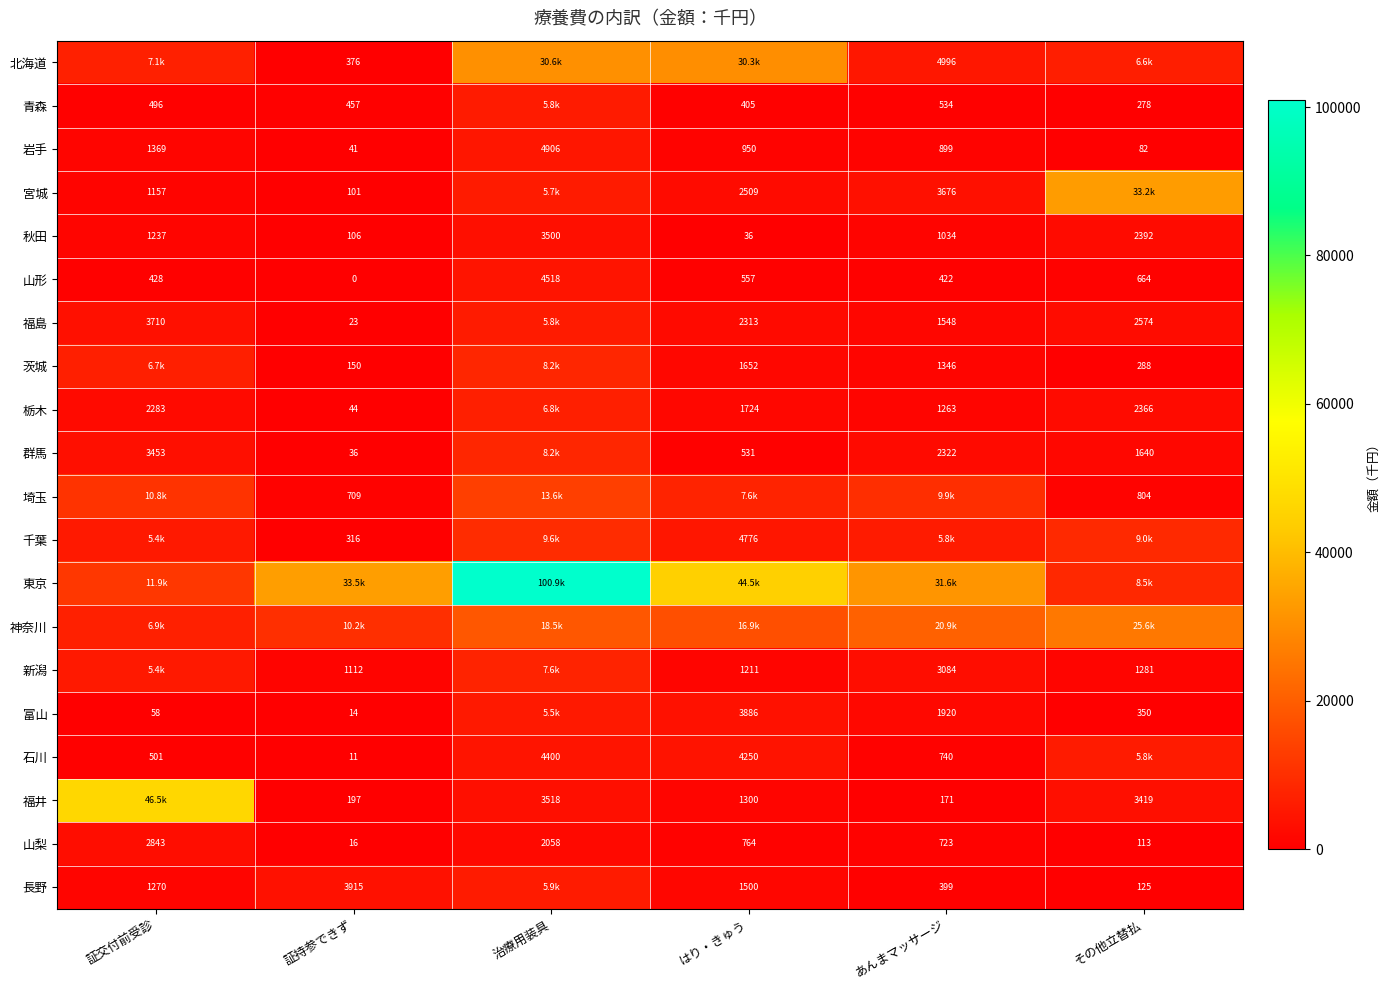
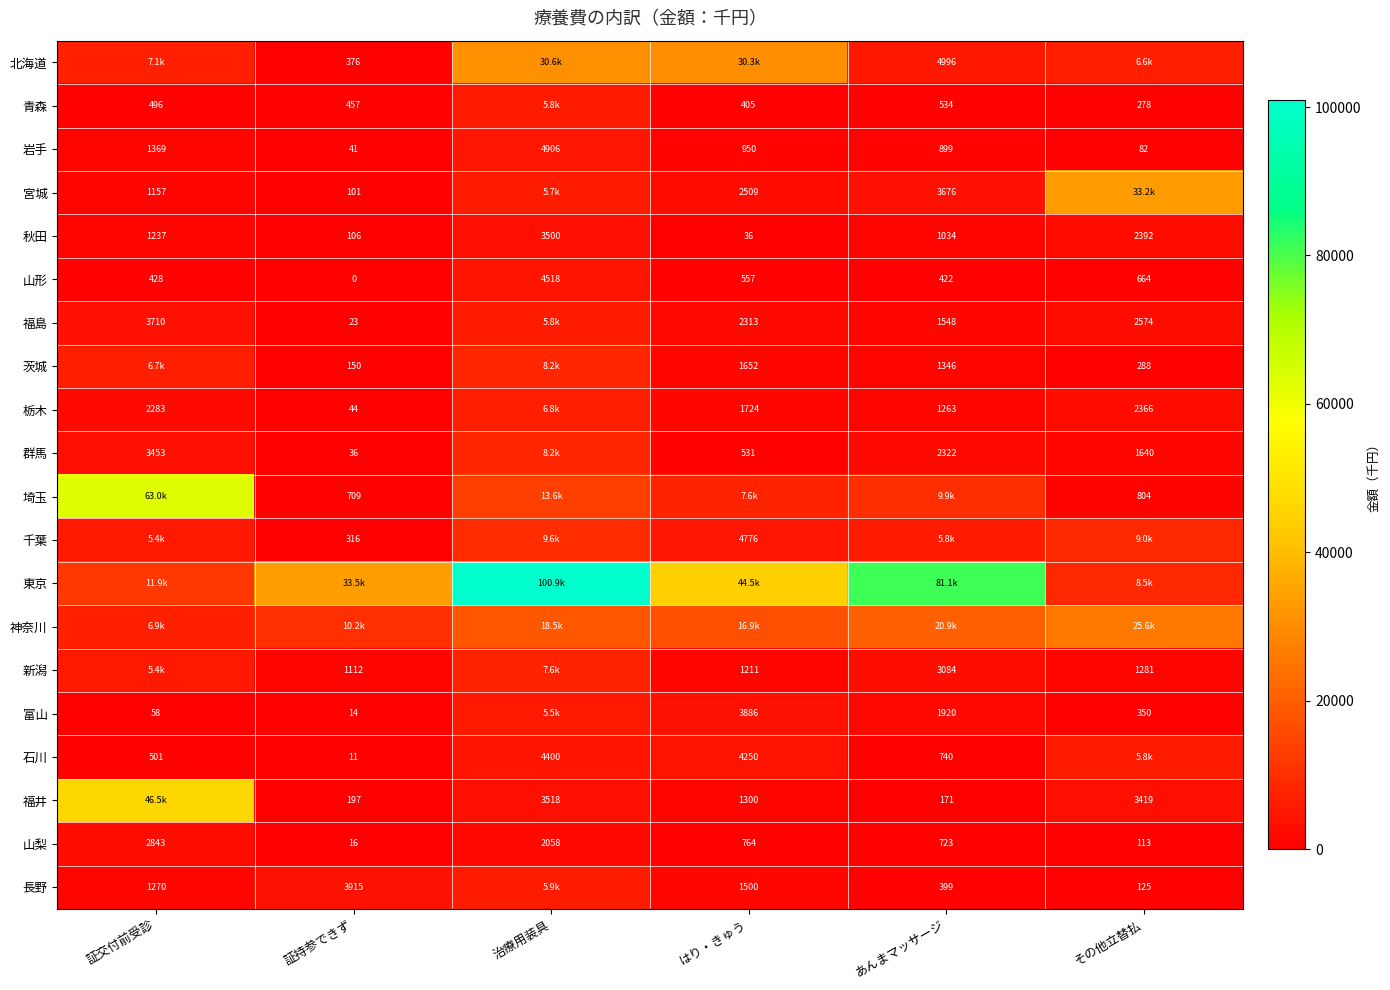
  {
    "北海道": {
      "証交付前受診": "7.1k",
      "証持参できず": "376",
      "治療用装具": "30.6k",
      "はり・きゅう": "30.3k",
      "あんまマッサージ": "4996",
      "その他立替払": "6.6k"
    },
    "青森": {
      "証交付前受診": "496",
      "証持参できず": "457",
      "治療用装具": "5.8k",
      "はり・きゅう": "405",
      "あんまマッサージ": "534",
      "その他立替払": "278"
    },
    "岩手": {
      "証交付前受診": "1369",
      "証持参できず": "41",
      "治療用装具": "4906",
      "はり・きゅう": "950",
      "あんまマッサージ": "899",
      "その他立替払": "82"
    },
    "宮城": {
      "証交付前受診": "1157",
      "証持参できず": "101",
      "治療用装具": "5.7k",
      "はり・きゅう": "2509",
      "あんまマッサージ": "3676",
      "その他立替払": "33.2k"
    },
    "秋田": {
      "証交付前受診": "1237",
      "証持参できず": "106",
      "治療用装具": "3500",
      "はり・きゅう": "36",
      "あんまマッサージ": "1034",
      "その他立替払": "2392"
    },
    "山形": {
      "証交付前受診": "428",
      "証持参できず": "0",
      "治療用装具": "4518",
      "はり・きゅう": "557",
      "あんまマッサージ": "422",
      "その他立替払": "664"
    },
    "福島": {
      "証交付前受診": "3710",
      "証持参できず": "23",
      "治療用装具": "5.8k",
      "はり・きゅう": "2313",
      "あんまマッサージ": "1548",
      "その他立替払": "2574"
    },
    "茨城": {
      "証交付前受診": "6.7k",
      "証持参できず": "150",
      "治療用装具": "8.2k",
      "はり・きゅう": "1652",
      "あんまマッサージ": "1346",
      "その他立替払": "288"
    },
    "栃木": {
      "証交付前受診": "2283",
      "証持参できず": "44",
      "治療用装具": "6.8k",
      "はり・きゅう": "1724",
      "あんまマッサージ": "1263",
      "その他立替払": "2366"
    },
    "群馬": {
      "証交付前受診": "3453",
      "証持参できず": "36",
      "治療用装具": "8.2k",
      "はり・きゅう": "531",
      "あんまマッサージ": "2322",
      "その他立替払": "1640"
    },
    "埼玉": {
-     "証交付前受診": "10.8k",
+     "証交付前受診": "63.0k",
      "証持参できず": "709",
      "治療用装具": "13.6k",
      "はり・きゅう": "7.6k",
      "あんまマッサージ": "9.9k",
      "その他立替払": "804"
    },
    "千葉": {
      "証交付前受診": "5.4k",
      "証持参できず": "316",
      "治療用装具": "9.6k",
      "はり・きゅう": "4776",
      "あんまマッサージ": "5.8k",
      "その他立替払": "9.0k"
    },
    "東京": {
      "証交付前受診": "11.9k",
      "証持参できず": "33.5k",
      "治療用装具": "100.9k",
      "はり・きゅう": "44.5k",
-     "あんまマッサージ": "31.6k",
+     "あんまマッサージ": "81.1k",
      "その他立替払": "8.5k"
    },
    "神奈川": {
      "証交付前受診": "6.9k",
      "証持参できず": "10.2k",
      "治療用装具": "18.5k",
      "はり・きゅう": "16.9k",
      "あんまマッサージ": "20.9k",
      "その他立替払": "25.6k"
    },
    "新潟": {
      "証交付前受診": "5.4k",
      "証持参できず": "1112",
      "治療用装具": "7.6k",
      "はり・きゅう": "1211",
      "あんまマッサージ": "3084",
      "その他立替払": "1281"
    },
    "富山": {
      "証交付前受診": "58",
      "証持参できず": "14",
      "治療用装具": "5.5k",
      "はり・きゅう": "3886",
      "あんまマッサージ": "1920",
      "その他立替払": "350"
    },
    "石川": {
      "証交付前受診": "501",
      "証持参できず": "11",
      "治療用装具": "4400",
      "はり・きゅう": "4250",
      "あんまマッサージ": "740",
      "その他立替払": "5.8k"
    },
    "福井": {
      "証交付前受診": "46.5k",
      "証持参できず": "197",
      "治療用装具": "3518",
      "はり・きゅう": "1300",
      "あんまマッサージ": "171",
      "その他立替払": "3419"
    },
    "山梨": {
      "証交付前受診": "2843",
      "証持参できず": "16",
      "治療用装具": "2058",
      "はり・きゅう": "764",
      "あんまマッサージ": "723",
      "その他立替払": "113"
    },
    "長野": {
      "証交付前受診": "1270",
      "証持参できず": "3915",
      "治療用装具": "5.9k",
      "はり・きゅう": "1500",
      "あんまマッサージ": "399",
      "その他立替払": "125"
    }
  }
